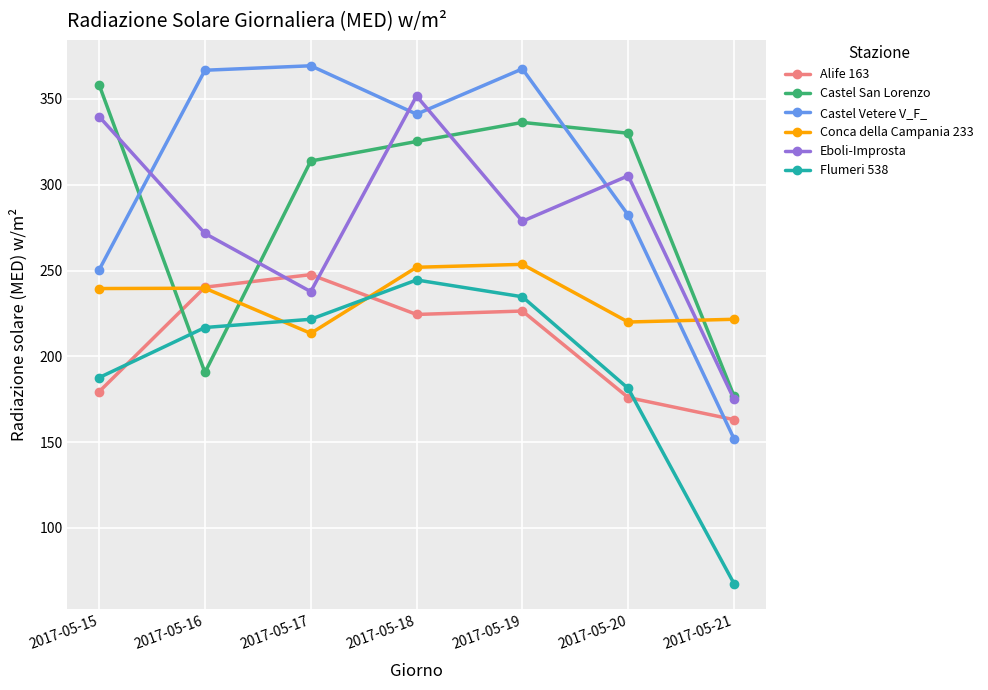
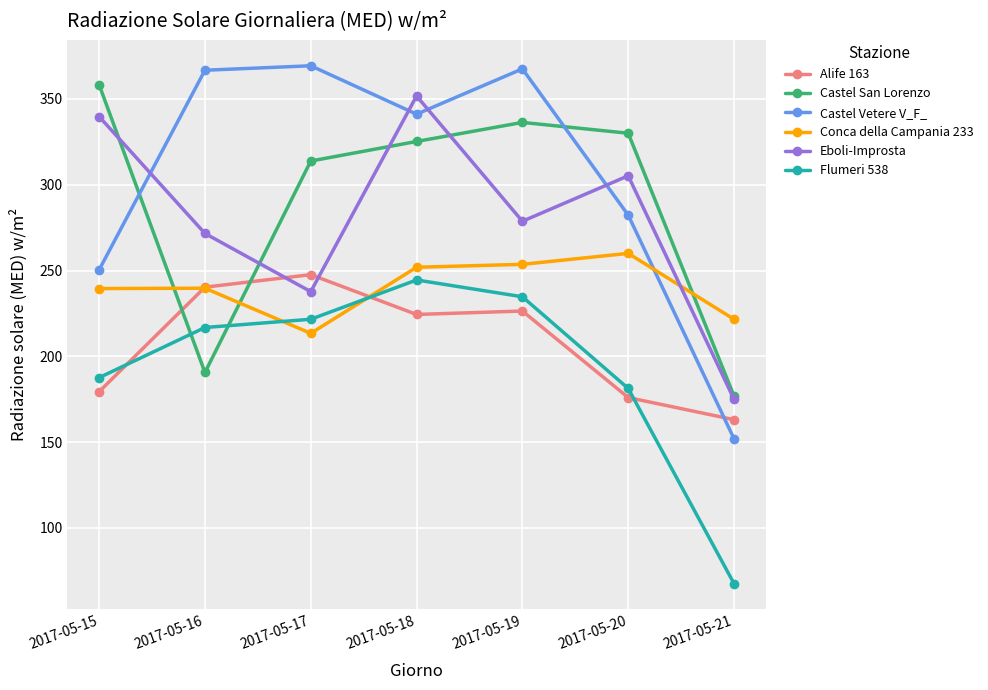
  {
    "Alife 163": {
      "2017-05-15": 179,
      "2017-05-17": 248,
      "2017-05-18": 224,
      "2017-05-19": 226,
      "2017-05-20": 176,
      "2017-05-21": 163
    },
    "Castel San Lorenzo": {
      "2017-05-15": 358,
      "2017-05-16": 191,
      "2017-05-17": 314,
      "2017-05-18": 325,
      "2017-05-19": 336,
      "2017-05-20": 330,
      "2017-05-21": 177
    },
    "Castel Vetere V_F_": {
      "2017-05-15": 250,
      "2017-05-16": 367,
      "2017-05-17": 369,
      "2017-05-18": 341,
      "2017-05-19": 368,
      "2017-05-20": 282,
      "2017-05-21": 152
    },
    "Conca della Campania 233": {
      "2017-05-15": 240,
      "2017-05-17": 213,
      "2017-05-18": 252,
      "2017-05-19": 254,
-     "2017-05-20": 220,
+     "2017-05-20": 260,
      "2017-05-21": 222
    },
    "Eboli-Improsta": {
      "2017-05-15": 340,
      "2017-05-16": 272,
      "2017-05-17": 238,
      "2017-05-18": 352,
      "2017-05-19": 279,
      "2017-05-20": 305,
      "2017-05-21": 175
    },
    "Flumeri 538": {
      "2017-05-15": 188,
      "2017-05-16": 217,
      "2017-05-17": 222,
      "2017-05-18": 245,
      "2017-05-19": 235,
      "2017-05-20": 181,
      "2017-05-21": 68
    }
  }
